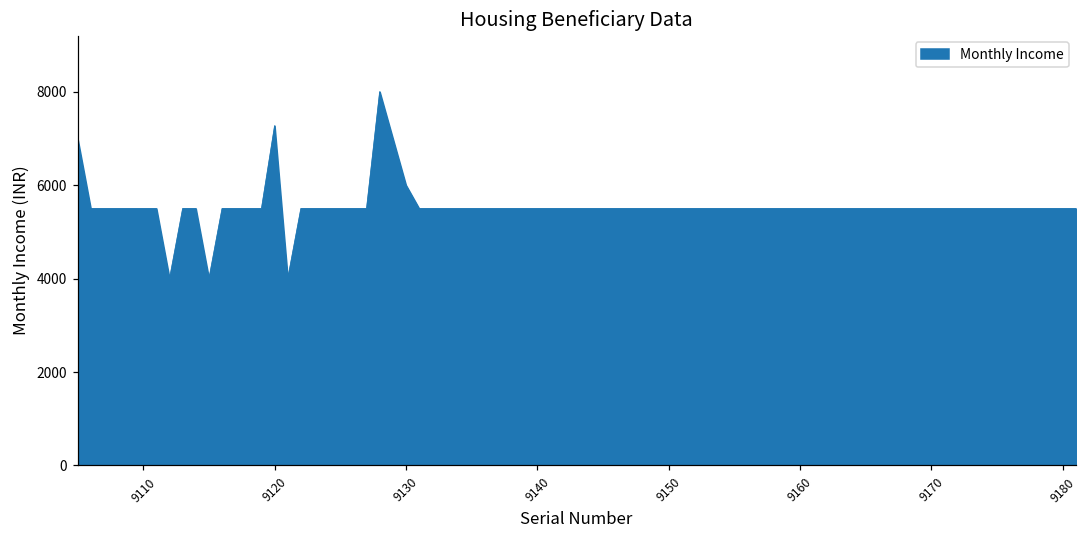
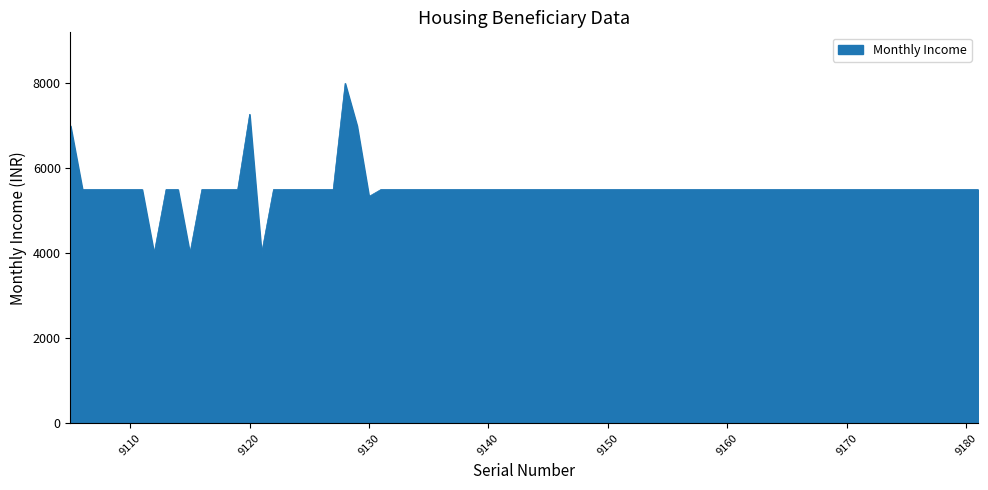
  {
    "9110": 5500,
    "9120": 7300,
-   "9130": 6000,
+   "9130": 5300,
    "9180": 5500
  }
